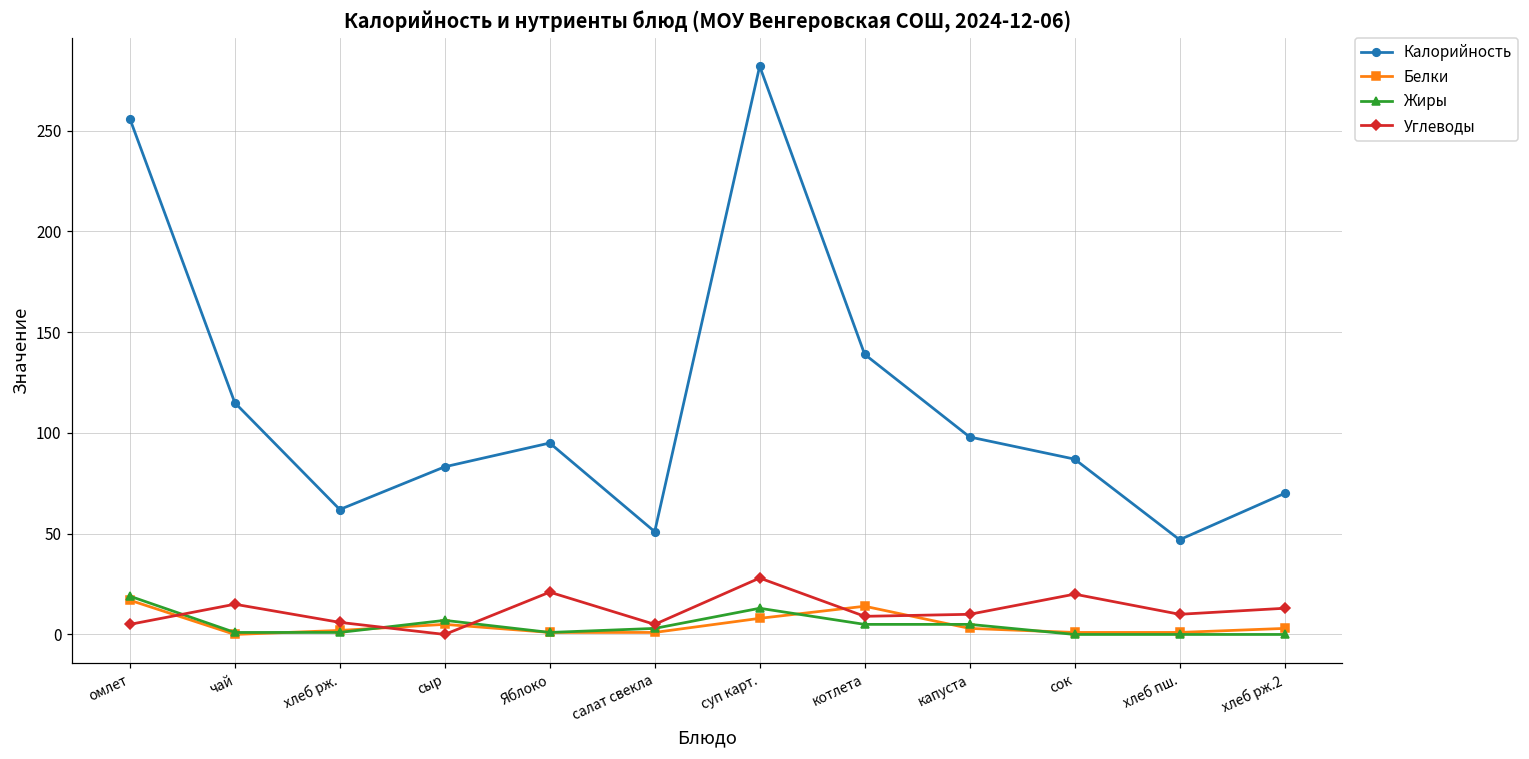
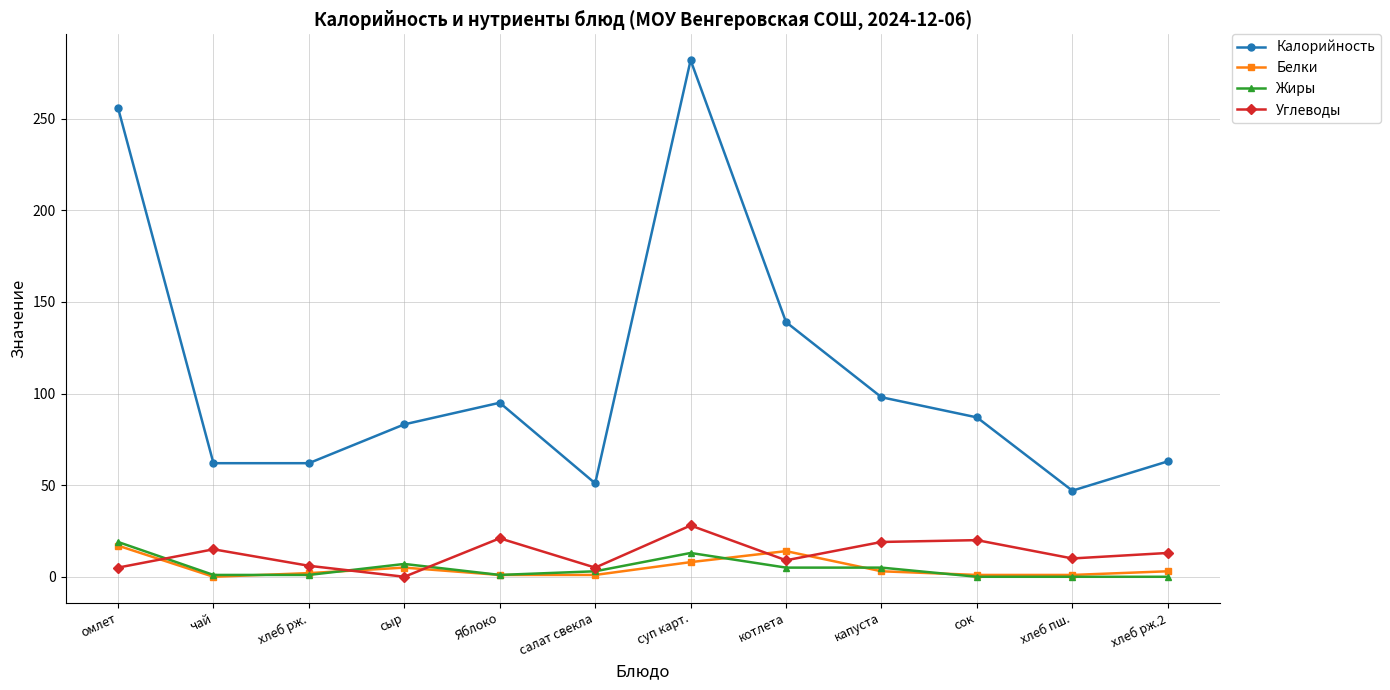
  {
    "Калорийность": {
      "омлет": 256,
-     "чай": 115,
+     "чай": 62,
      "хлеб рж.": 62,
      "сыр": 83,
      "Яблоко": 95,
      "салат свекла": 51,
      "суп карт.": 282,
      "котлета": 139,
      "капуста": 98,
      "сок": 87,
      "хлеб пш.": 47,
-     "хлеб рж.2": 70
+     "хлеб рж.2": 63
    },
    "Белки": {
      "омлет": 17,
      "сыр": 5,
      "салат свекла": 1,
      "суп карт.": 8,
      "котлета": 14,
      "капуста": 3,
      "хлеб рж.2": 3
    },
    "Жиры": {
      "омлет": 19,
      "сыр": 7,
      "салат свекла": 3,
      "суп карт.": 13,
      "котлета": 5,
      "капуста": 5,
      "хлеб рж.2": 0
    },
    "Углеводы": {
      "омлет": 5,
      "чай": 15,
      "хлеб рж.": 6,
      "сыр": 0,
      "Яблоко": 21,
      "салат свекла": 5,
      "суп карт.": 28,
      "котлета": 9,
-     "капуста": 10,
+     "капуста": 19,
      "сок": 20,
      "хлеб пш.": 10,
      "хлеб рж.2": 13
    }
  }
